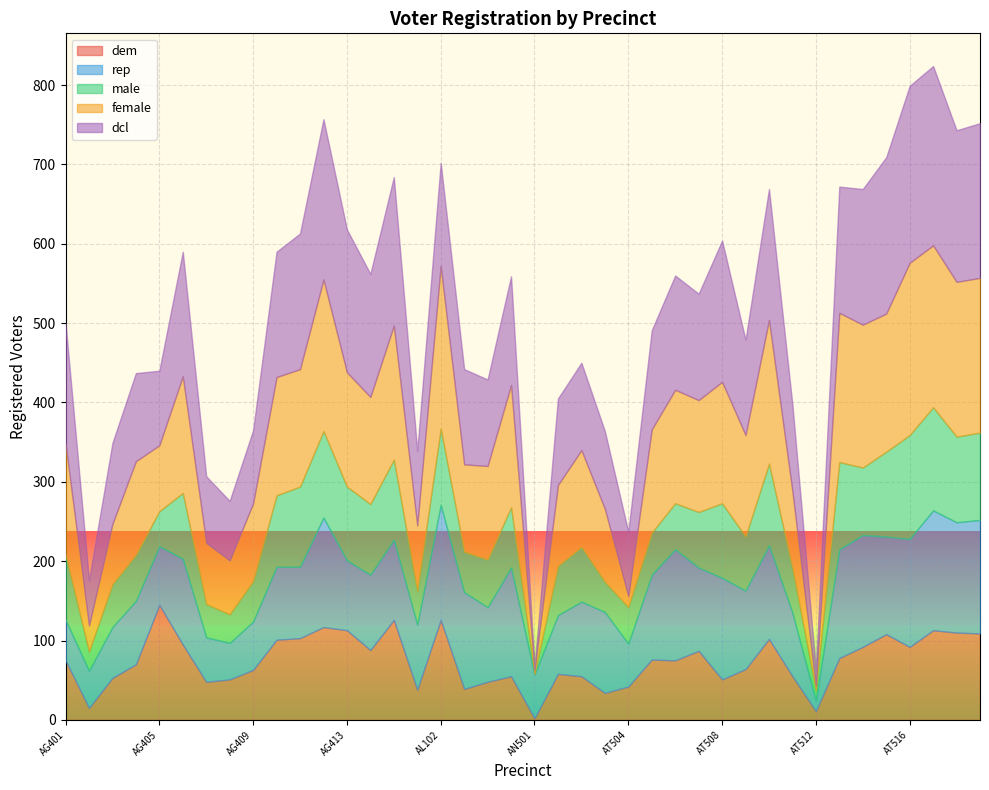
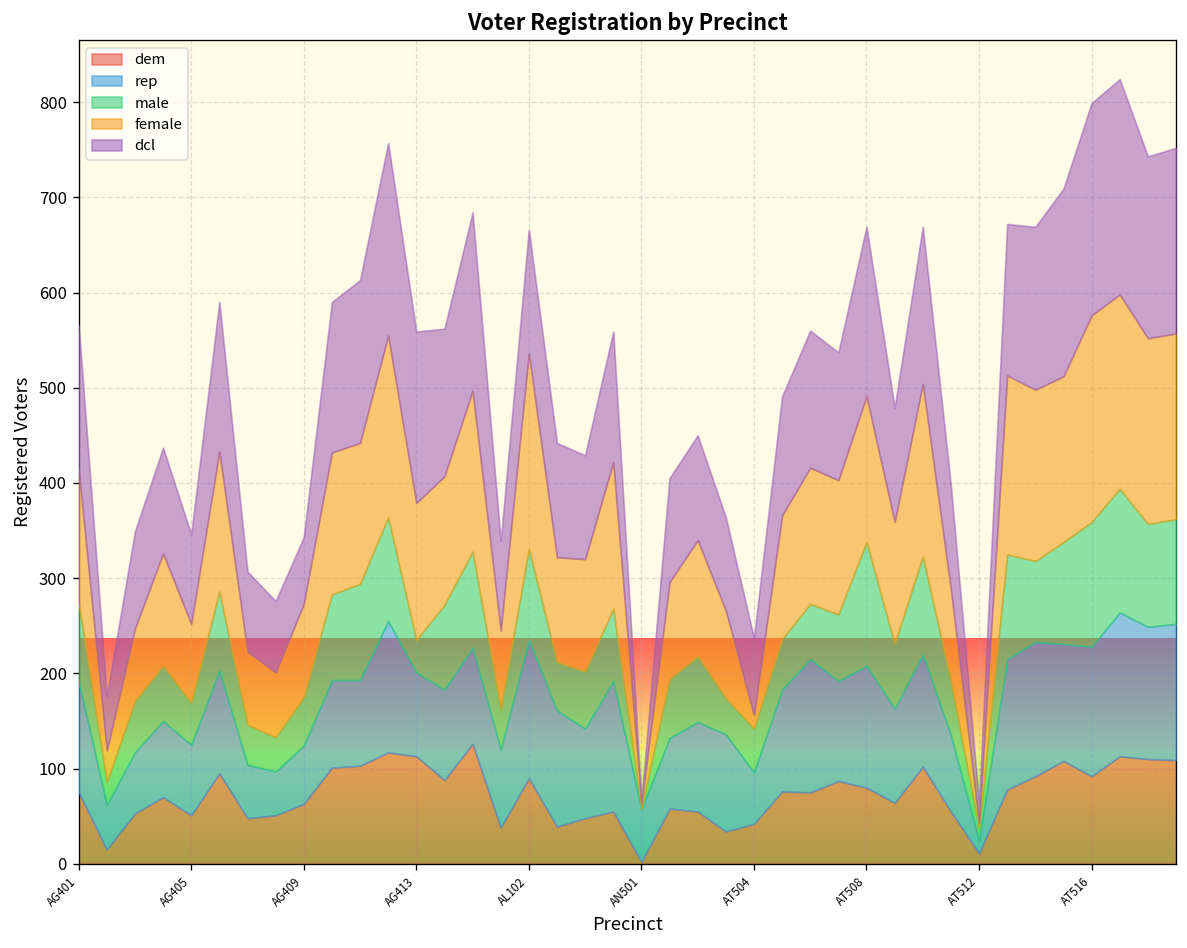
  {
    "dem": {
      "AG401": 80,
-     "AG405": 150,
+     "AG405": 50,
      "AG409": 60,
      "AG413": 110,
-     "AL102": 130,
+     "AL102": 90,
      "AT504": 40,
-     "AT508": 50,
+     "AT508": 80,
      "AT512": 10,
      "AT516": 90
    },
    "rep": {
-     "AG401": 50,
+     "AG401": 120,
      "AG405": 70,
      "AG409": 60,
      "AG413": 90,
      "AL102": 150,
      "AT504": 50,
      "AT508": 130,
      "AT512": 10,
      "AT516": 140
    },
    "male": {
      "AG401": 80,
      "AG405": 40,
      "AG409": 50,
-     "AG413": 90,
+     "AG413": 30,
      "AL102": 100,
      "AT504": 50,
-     "AT508": 90,
+     "AT508": 130,
      "AT512": 10,
      "AT516": 130
    },
    "female": {
      "AG401": 140,
      "AG405": 80,
      "AG409": 100,
      "AG413": 140,
      "AL102": 210,
      "AN501": 10,
      "AT504": 10,
      "AT508": 150,
      "AT512": 10,
      "AT516": 220
    },
    "dcl": {
      "AG401": 150,
      "AG405": 90,
-     "AG409": 90,
+     "AG409": 70,
      "AG413": 180,
      "AL102": 130,
      "AN501": 0,
      "AT504": 80,
      "AT508": 180,
      "AT512": 20,
      "AT516": 220
    }
  }
